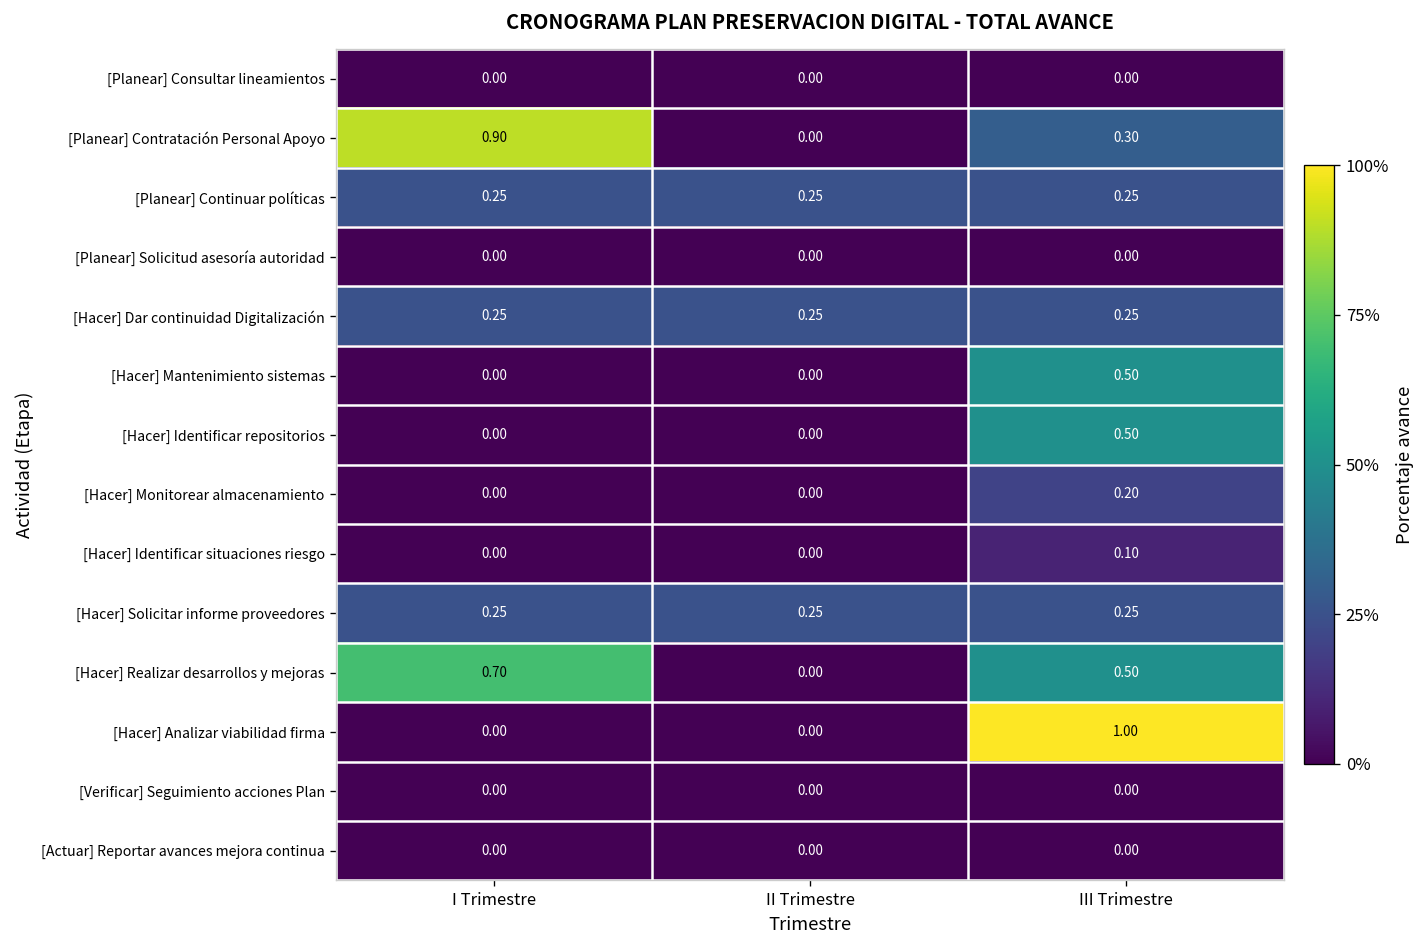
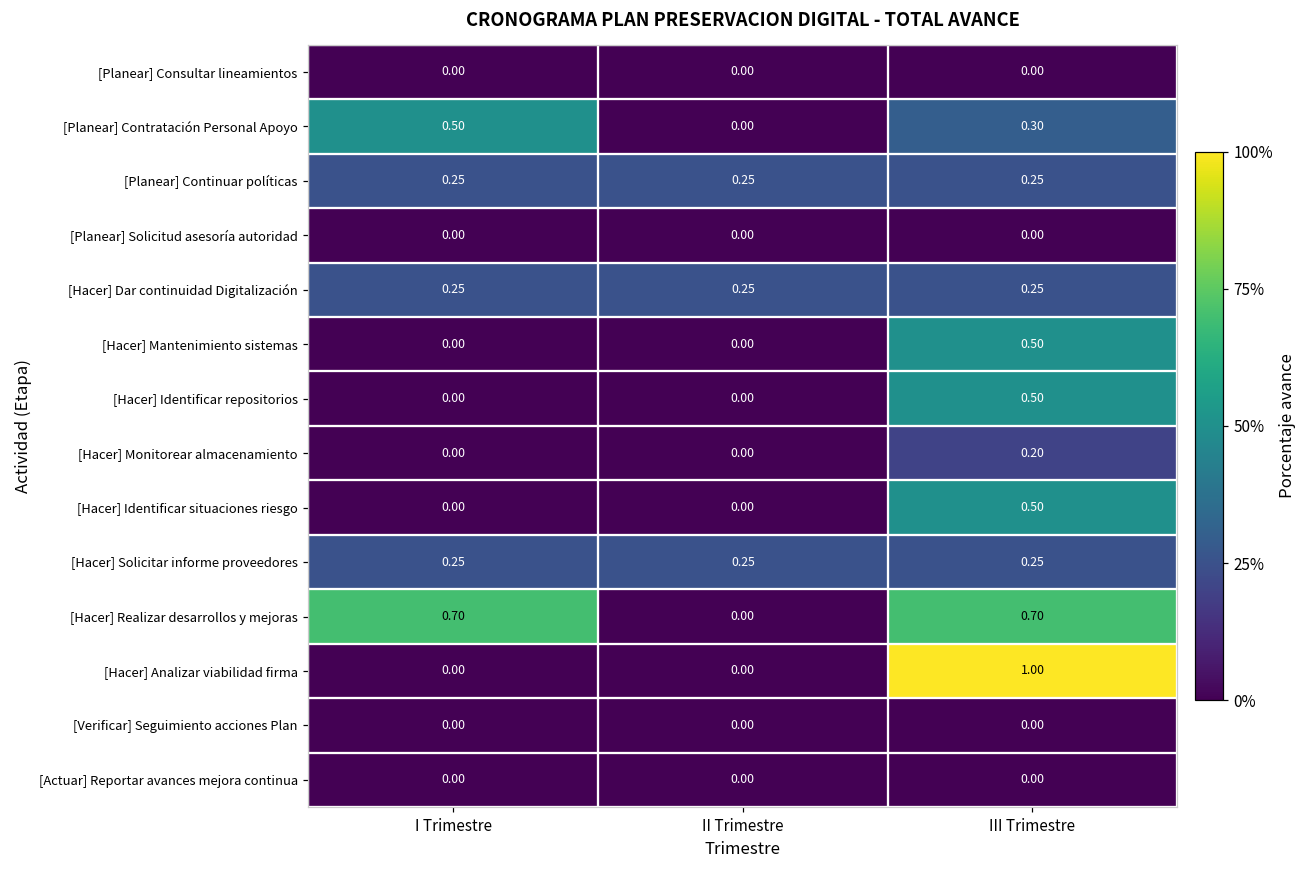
  {
    "[Planear] Consultar lineamientos": {
      "I Trimestre": 0.00,
      "II Trimestre": 0.00,
      "III Trimestre": 0.00
    },
    "[Planear] Contratación Personal Apoyo": {
-     "I Trimestre": 0.90,
+     "I Trimestre": 0.50,
      "II Trimestre": 0.00,
      "III Trimestre": 0.30
    },
    "[Planear] Continuar políticas": {
      "I Trimestre": 0.25,
      "II Trimestre": 0.25,
      "III Trimestre": 0.25
    },
    "[Planear] Solicitud asesoría autoridad": {
      "I Trimestre": 0.00,
      "II Trimestre": 0.00,
      "III Trimestre": 0.00
    },
    "[Hacer] Dar continuidad Digitalización": {
      "I Trimestre": 0.25,
      "II Trimestre": 0.25,
      "III Trimestre": 0.25
    },
    "[Hacer] Mantenimiento sistemas": {
      "I Trimestre": 0.00,
      "II Trimestre": 0.00,
      "III Trimestre": 0.50
    },
    "[Hacer] Identificar repositorios": {
      "I Trimestre": 0.00,
      "II Trimestre": 0.00,
      "III Trimestre": 0.50
    },
    "[Hacer] Monitorear almacenamiento": {
      "I Trimestre": 0.00,
      "II Trimestre": 0.00,
      "III Trimestre": 0.20
    },
    "[Hacer] Identificar situaciones riesgo": {
      "I Trimestre": 0.00,
      "II Trimestre": 0.00,
-     "III Trimestre": 0.10
+     "III Trimestre": 0.50
    },
    "[Hacer] Solicitar informe proveedores": {
      "I Trimestre": 0.25,
      "II Trimestre": 0.25,
      "III Trimestre": 0.25
    },
    "[Hacer] Realizar desarrollos y mejoras": {
      "I Trimestre": 0.70,
      "II Trimestre": 0.00,
-     "III Trimestre": 0.50
+     "III Trimestre": 0.70
    },
    "[Hacer] Analizar viabilidad firma": {
      "I Trimestre": 0.00,
      "II Trimestre": 0.00,
      "III Trimestre": 1.00
    },
    "[Verificar] Seguimiento acciones Plan": {
      "I Trimestre": 0.00,
      "II Trimestre": 0.00,
      "III Trimestre": 0.00
    },
    "[Actuar] Reportar avances mejora continua": {
      "I Trimestre": 0.00,
      "II Trimestre": 0.00,
      "III Trimestre": 0.00
    }
  }
